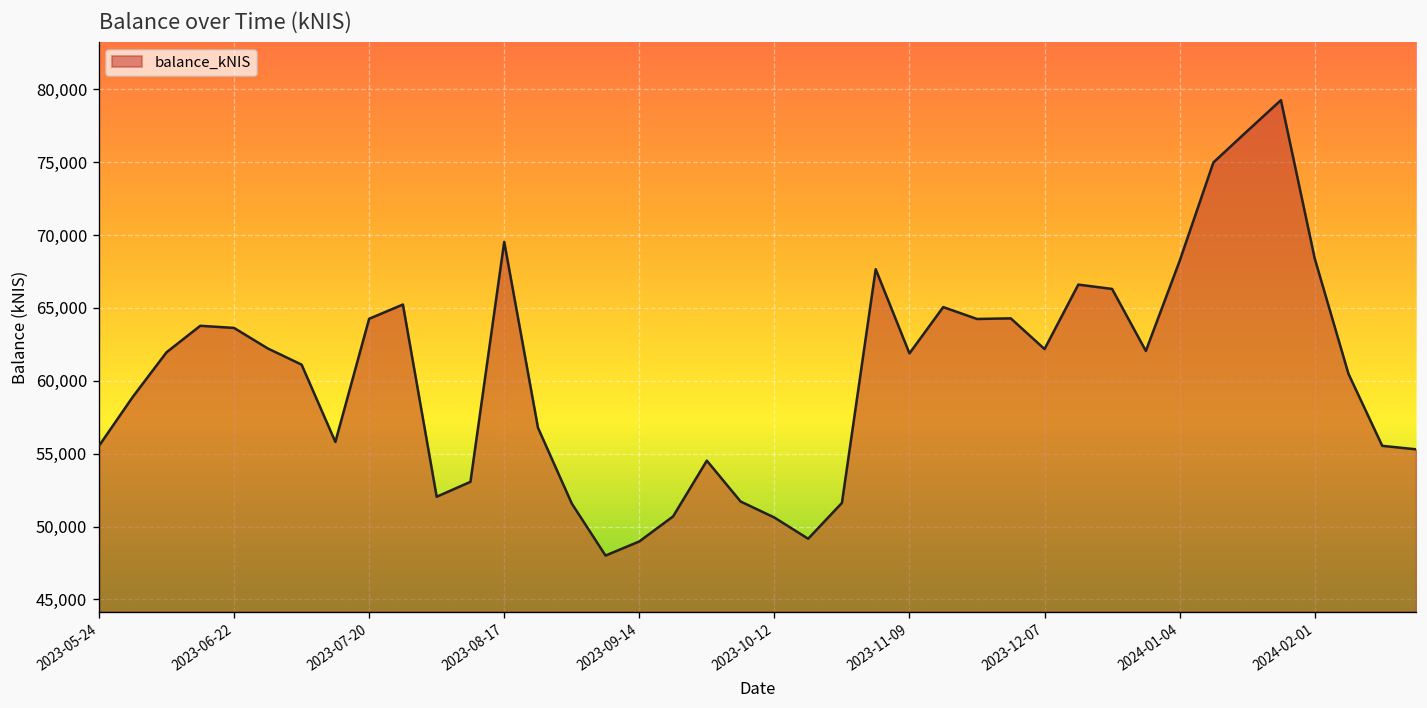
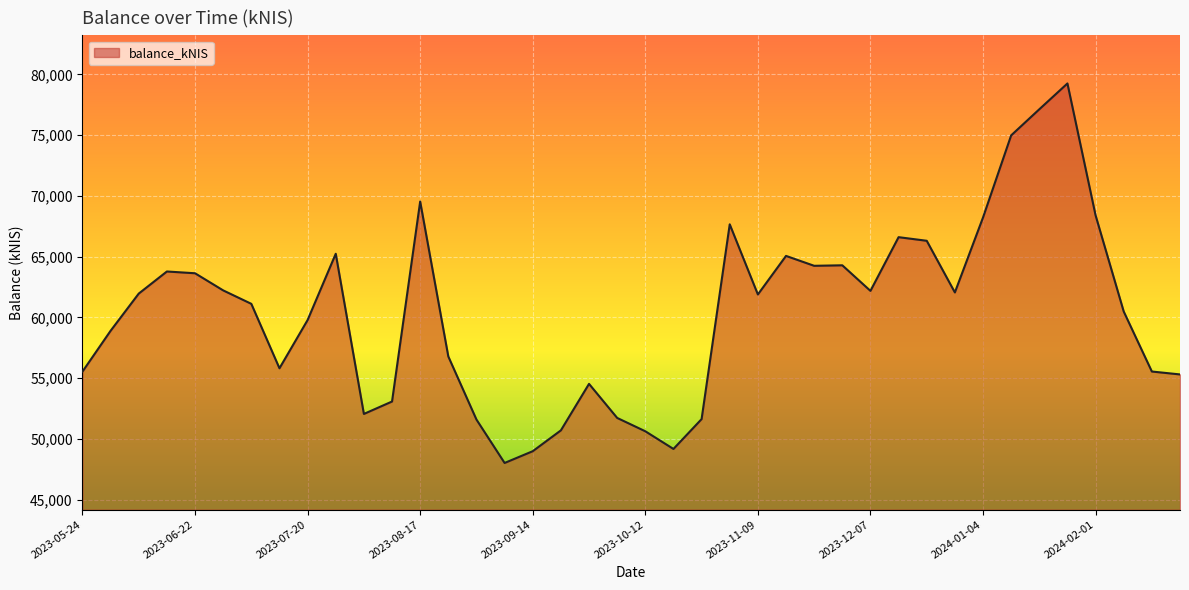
  {
    "2023-05-24": "55,500",
    "2023-06-22": "63,600",
-   "2023-07-20": "64,300",
+   "2023-07-20": "59,800",
    "2023-08-17": "69,500",
    "2023-09-14": "49,000",
    "2023-10-12": "50,600",
    "2023-11-09": "61,900",
    "2023-12-07": "62,200",
    "2024-01-04": "68,200",
    "2024-02-01": "68,400"
  }
